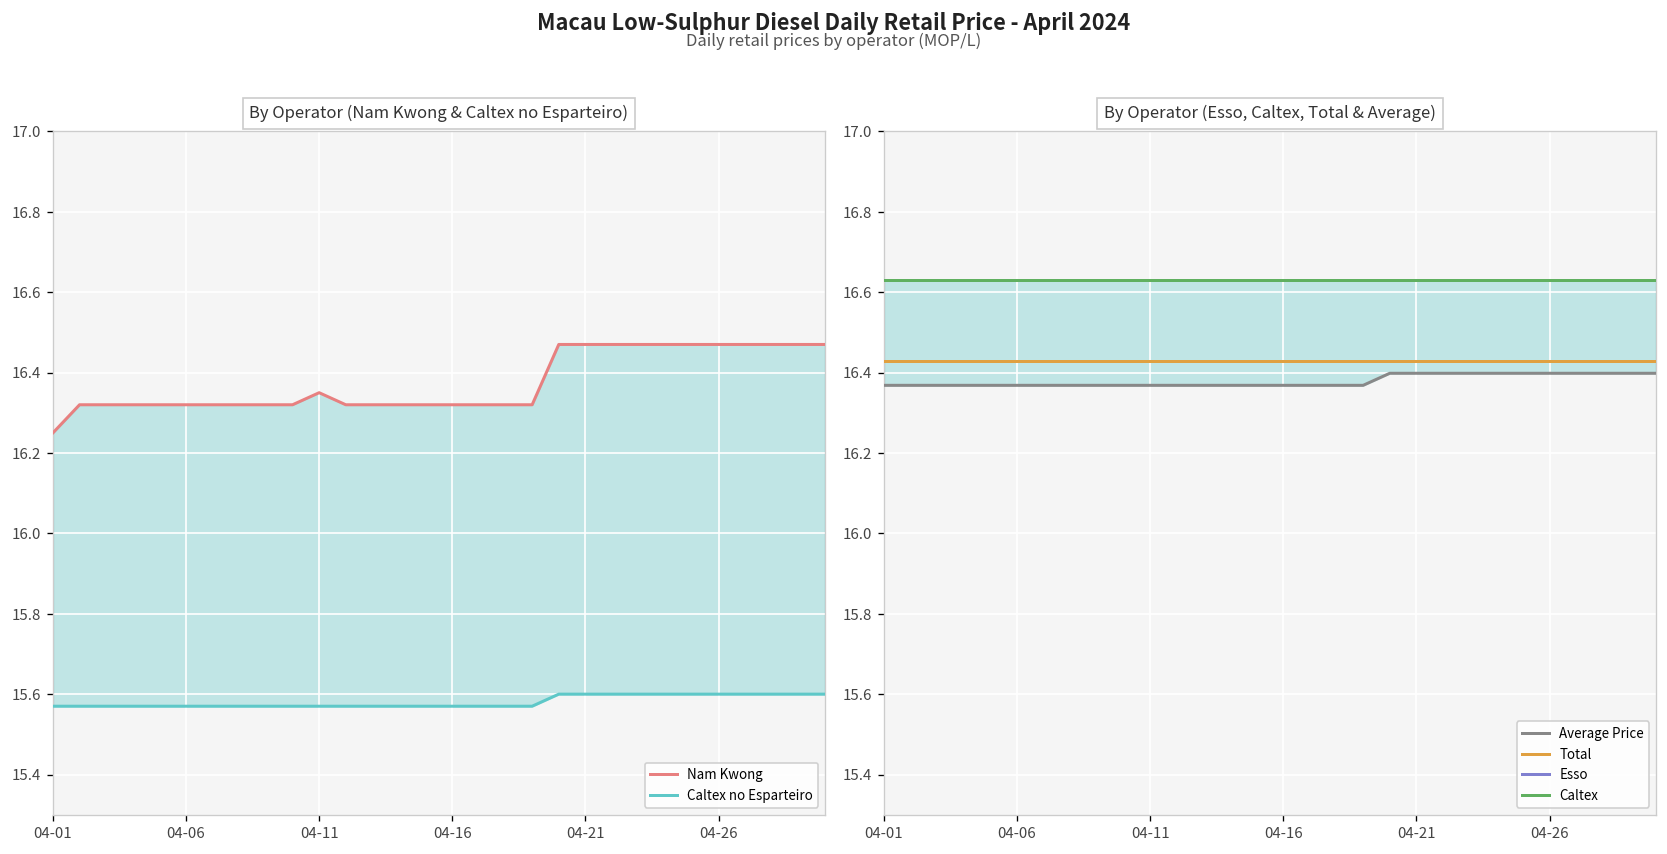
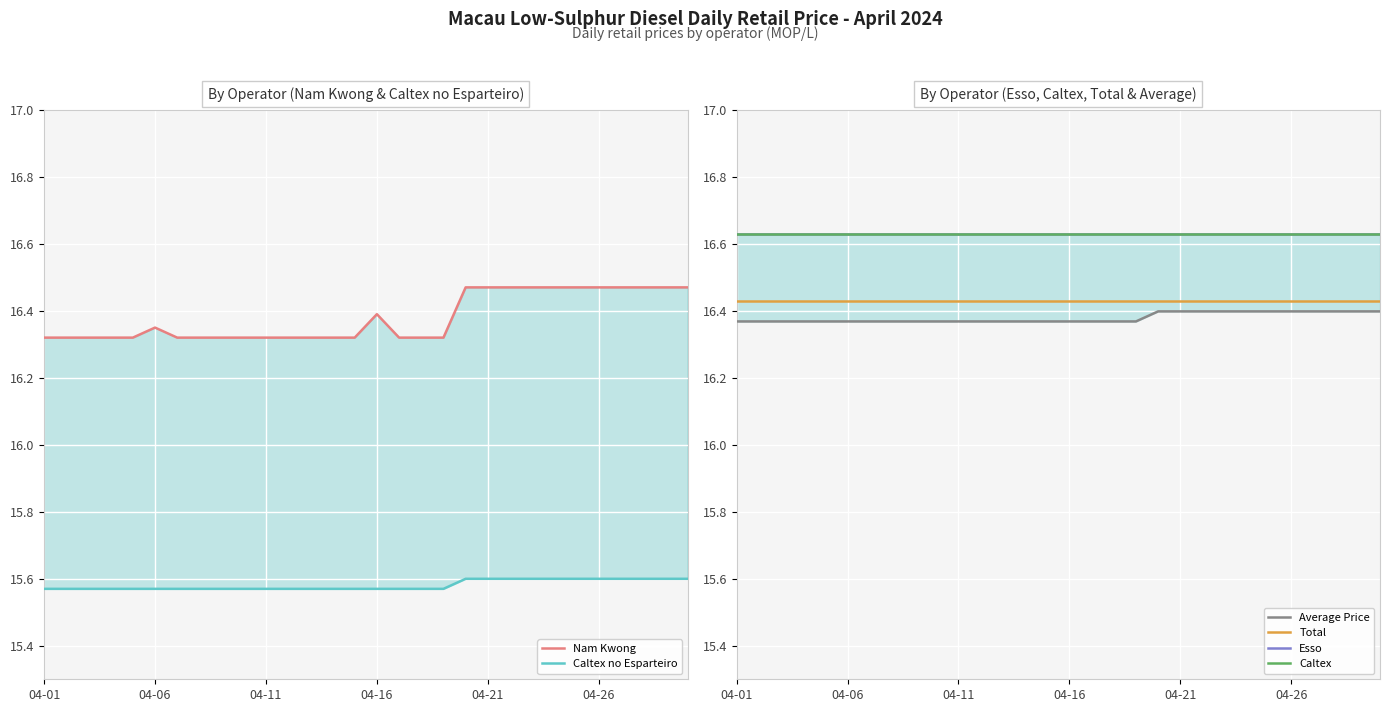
  {
    "By Operator (Nam Kwong & Caltex no Esparteiro)": {
      "Nam Kwong": {
-       "04-01": 16.25,
-       "04-06": 16.32,
-       "04-11": 16.35,
-       "04-16": 16.32,
+       "04-01": 16.32,
+       "04-06": 16.35,
+       "04-11": 16.32,
+       "04-16": 16.39,
        "04-21": 16.47,
        "04-26": 16.47
      },
      "Caltex no Esparteiro": {
        "04-01": 15.57,
        "04-06": 15.57,
        "04-11": 15.57,
        "04-16": 15.57,
        "04-21": 15.60,
        "04-26": 15.60
      }
    },
    "By Operator (Esso, Caltex, Total & Average)": {
      "Average Price": {
        "04-01": 16.37,
        "04-06": 16.37,
        "04-11": 16.37,
        "04-16": 16.37,
        "04-21": 16.40,
        "04-26": 16.40
      },
      "Total": {
        "04-01": 16.43,
        "04-06": 16.43,
        "04-11": 16.43,
        "04-16": 16.43,
        "04-21": 16.43,
        "04-26": 16.43
      },
      "Caltex": {
        "04-01": 16.63,
        "04-06": 16.63,
        "04-11": 16.63,
        "04-16": 16.63,
        "04-21": 16.63,
        "04-26": 16.63
      }
    }
  }
